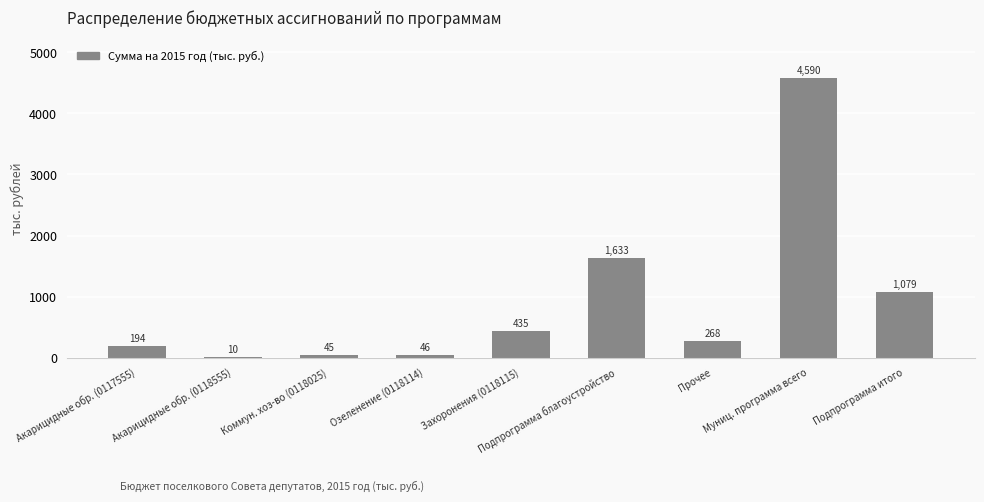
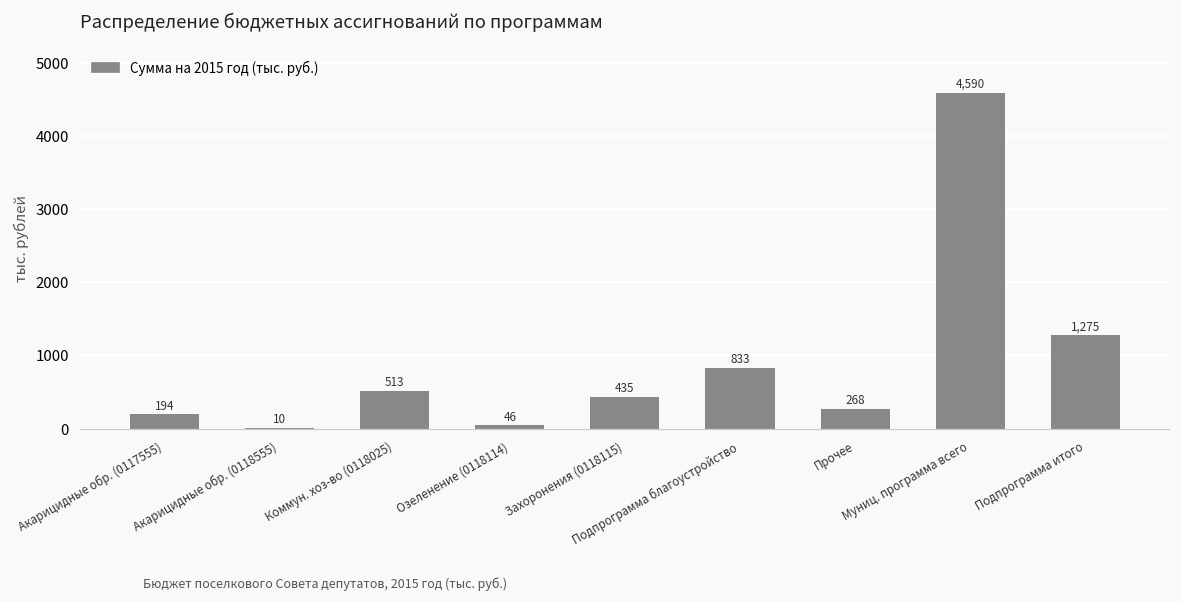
  {
    "Акарицидные обр. (0117555)": "194",
    "Акарицидные обр. (0118555)": "10",
-   "Коммун. хоз-во (0118025)": "45",
+   "Коммун. хоз-во (0118025)": "513",
    "Озеленение (0118114)": "46",
    "Захоронения (0118115)": "435",
-   "Подпрограмма благоустройство": "1,633",
+   "Подпрограмма благоустройство": "833",
    "Прочее": "268",
    "Муниц. программа всего": "4,590",
-   "Подпрограмма итого": "1,079"
+   "Подпрограмма итого": "1,275"
  }
